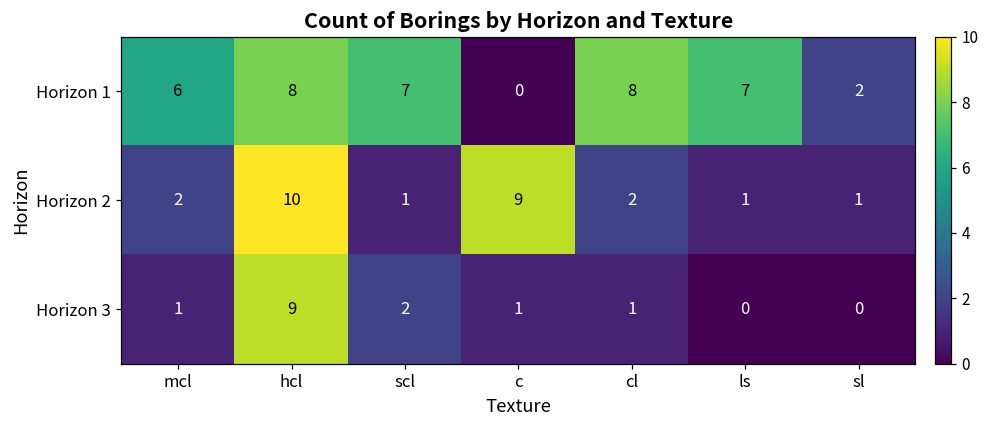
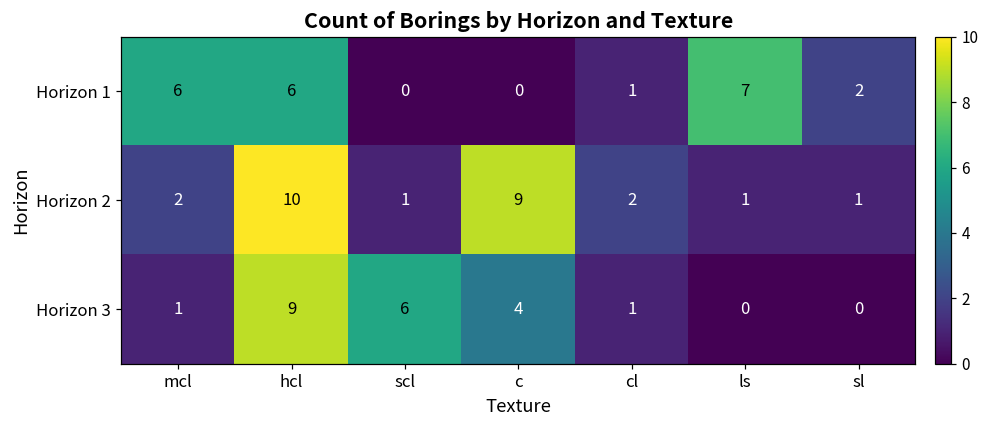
  {
    "Horizon 1": {
      "mcl": 6,
-     "hcl": 8,
-     "scl": 7,
+     "hcl": 6,
+     "scl": 0,
      "c": 0,
-     "cl": 8,
+     "cl": 1,
      "ls": 7,
      "sl": 2
    },
    "Horizon 2": {
      "mcl": 2,
      "hcl": 10,
      "scl": 1,
      "c": 9,
      "cl": 2,
      "ls": 1,
      "sl": 1
    },
    "Horizon 3": {
      "mcl": 1,
      "hcl": 9,
-     "scl": 2,
-     "c": 1,
+     "scl": 6,
+     "c": 4,
      "cl": 1,
      "ls": 0,
      "sl": 0
    }
  }
